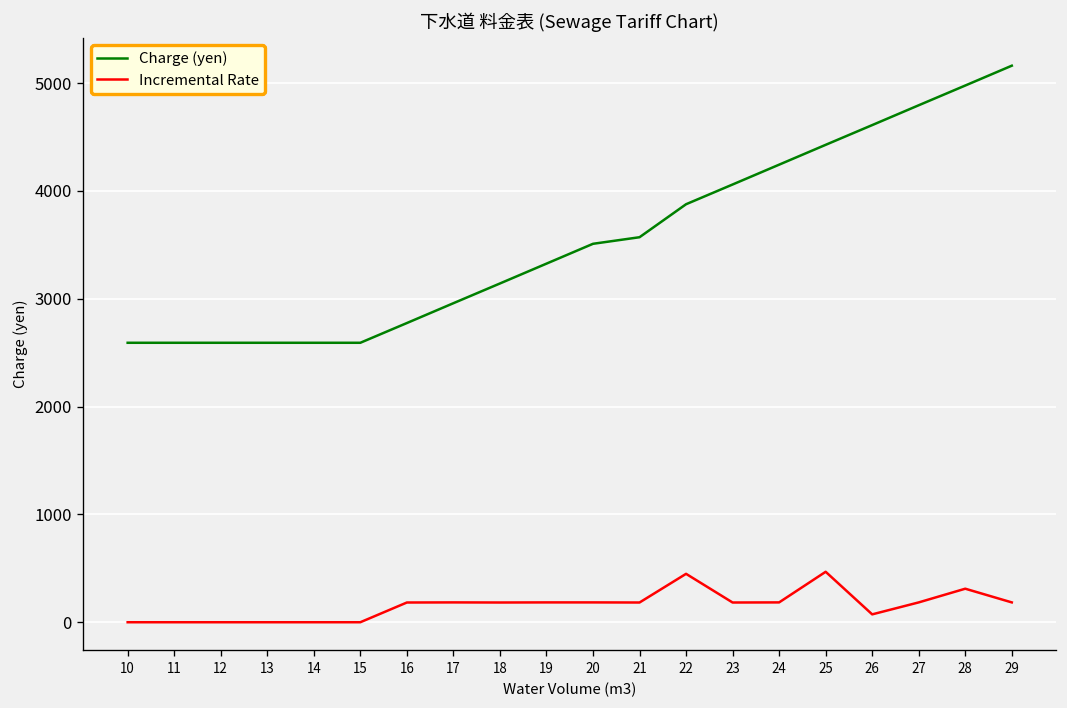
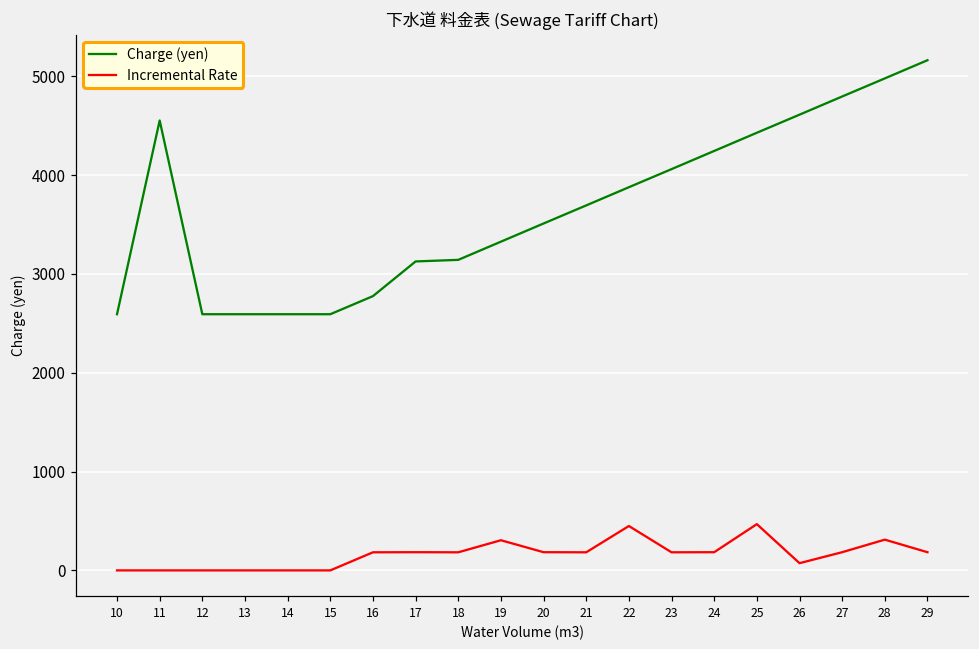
  {
    "Charge (yen)": {
      "10": 2600,
-     "11": 2600,
+     "11": 4600,
      "12": 2600,
      "13": 2600,
      "14": 2600,
      "15": 2600,
      "16": 2800,
-     "17": 3000,
+     "17": 3100,
      "18": 3100,
      "19": 3300,
      "20": 3500,
-     "21": 3600,
+     "21": 3700,
      "22": 3900,
      "23": 4100,
      "24": 4200,
      "25": 4400,
      "26": 4600,
      "27": 4800,
      "28": 5000,
      "29": 5200
    },
    "Incremental Rate": {
      "10": 0,
      "11": 0,
      "12": 0,
      "13": 0,
      "14": 0,
      "15": 0,
      "16": 200,
      "17": 200,
      "18": 200,
-     "19": 200,
+     "19": 300,
      "20": 200,
      "21": 200,
      "22": 400,
      "23": 200,
      "24": 200,
      "25": 500,
      "26": 100,
      "27": 200,
      "28": 300,
      "29": 200
    }
  }
